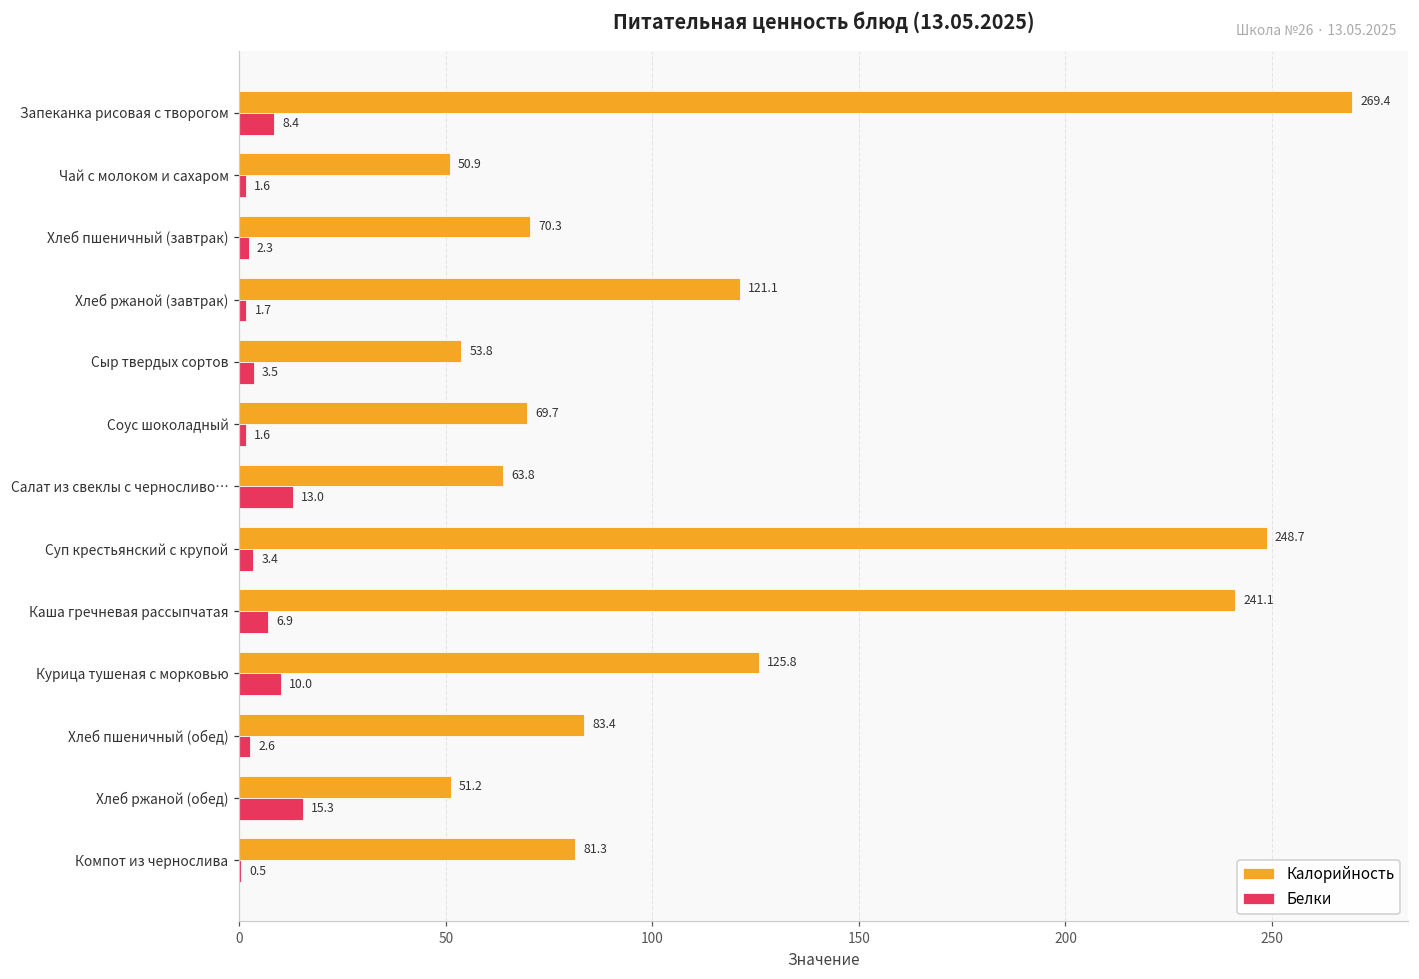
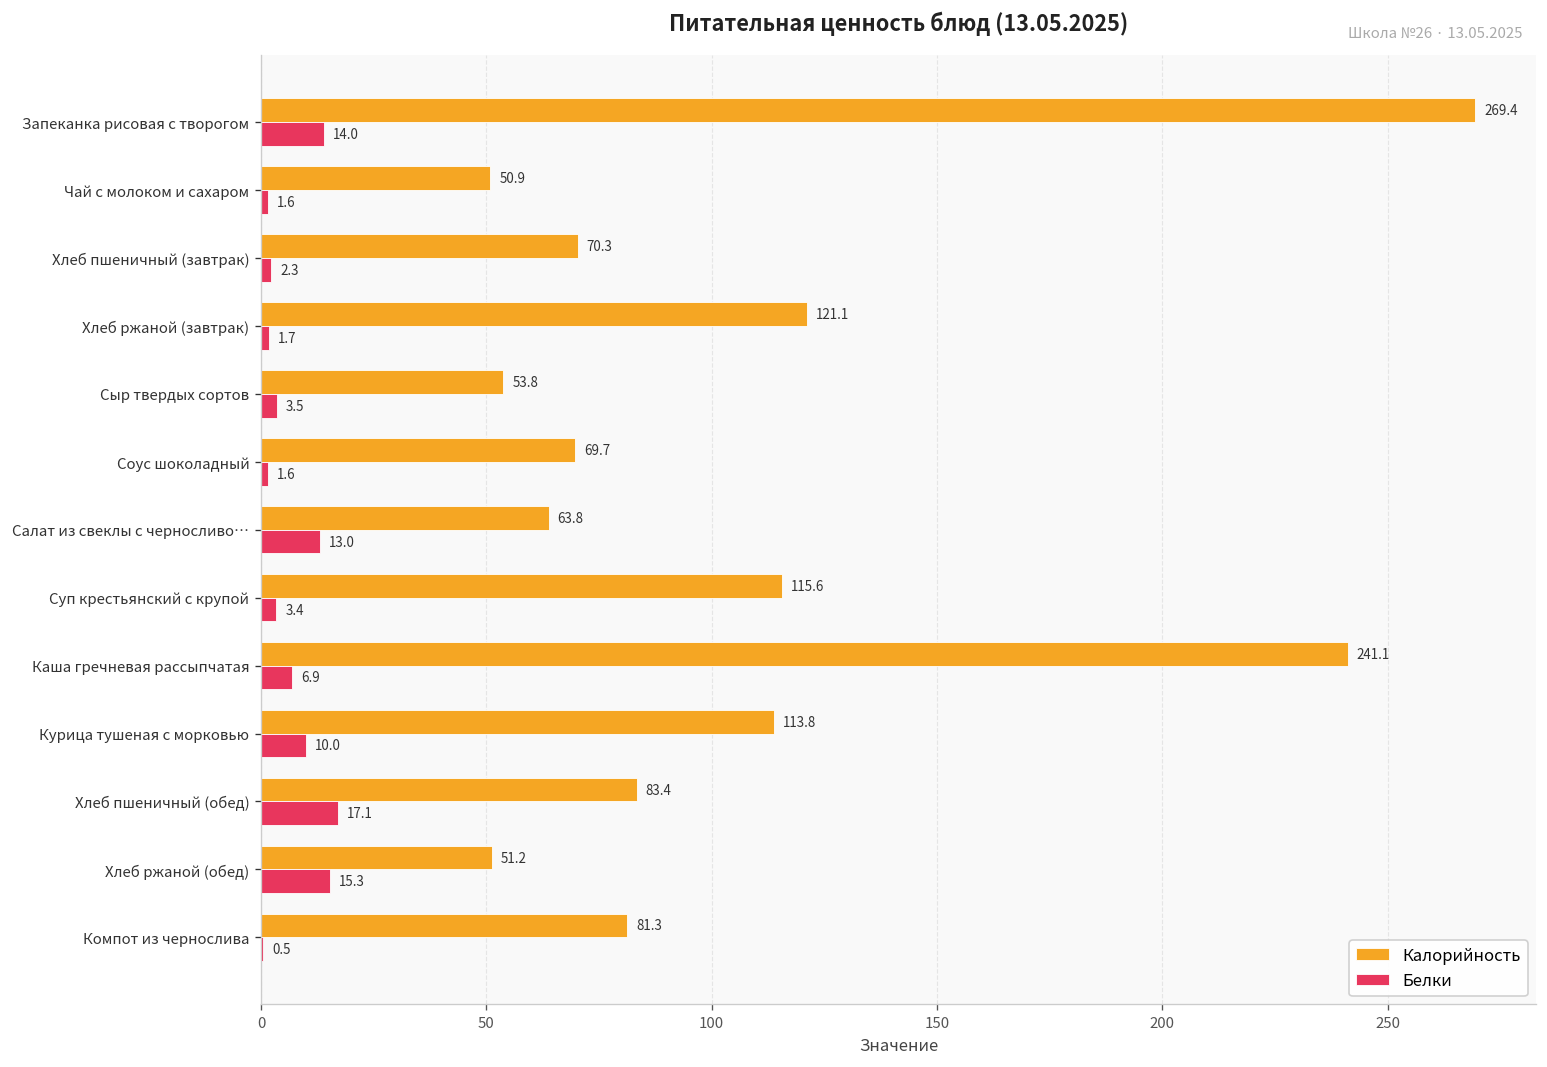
  {
    "Калорийность": {
      "Запеканка рисовая с творогом": 269.4,
      "Чай с молоком и сахаром": 50.9,
      "Хлеб пшеничный (завтрак)": 70.3,
      "Хлеб ржаной (завтрак)": 121.1,
      "Сыр твердых сортов": 53.8,
      "Соус шоколадный": 69.7,
      "Салат из свеклы с черносливо…": 63.8,
-     "Суп крестьянский с крупой": 248.7,
+     "Суп крестьянский с крупой": 115.6,
      "Каша гречневая рассыпчатая": 241.1,
-     "Курица тушеная с морковью": 125.8,
+     "Курица тушеная с морковью": 113.8,
      "Хлеб пшеничный (обед)": 83.4,
      "Хлеб ржаной (обед)": 51.2,
      "Компот из чернослива": 81.3
    },
    "Белки": {
-     "Запеканка рисовая с творогом": 8.4,
+     "Запеканка рисовая с творогом": 14.0,
      "Чай с молоком и сахаром": 1.6,
      "Хлеб пшеничный (завтрак)": 2.3,
      "Хлеб ржаной (завтрак)": 1.7,
      "Сыр твердых сортов": 3.5,
      "Соус шоколадный": 1.6,
      "Салат из свеклы с черносливо…": 13.0,
      "Суп крестьянский с крупой": 3.4,
      "Каша гречневая рассыпчатая": 6.9,
      "Курица тушеная с морковью": 10.0,
-     "Хлеб пшеничный (обед)": 2.6,
+     "Хлеб пшеничный (обед)": 17.1,
      "Хлеб ржаной (обед)": 15.3,
      "Компот из чернослива": 0.5
    }
  }
